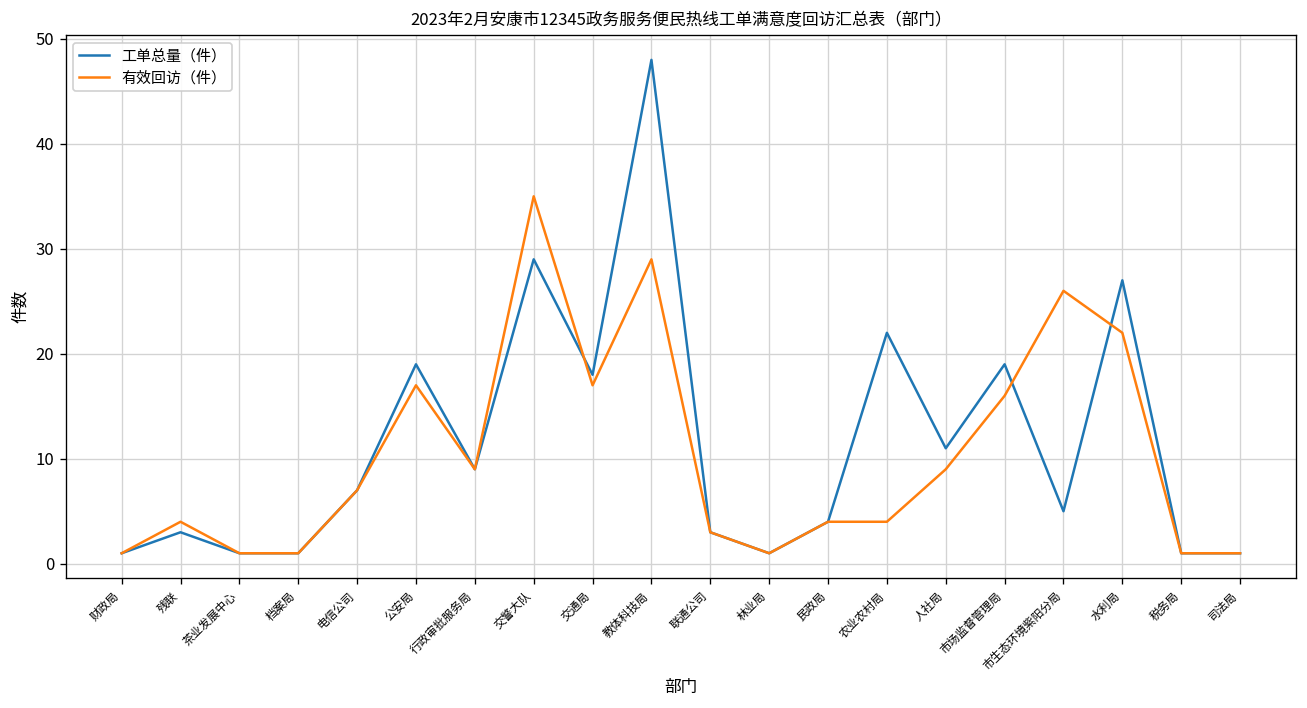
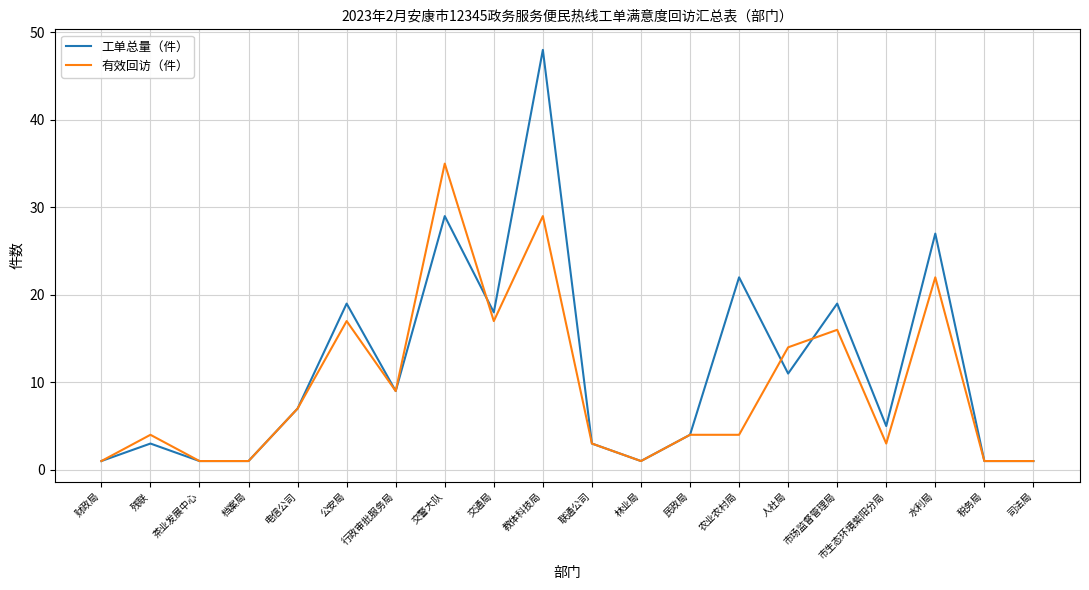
  {
    "工单总量（件）": {
      "残联": 3,
      "公安局": 19,
      "交警大队": 29,
      "交通局": 18,
      "教体科技局": 48,
      "农业农村局": 22,
      "人社局": 11,
      "市场监督管理局": 19,
      "市生态环境紫阳分局": 5,
      "水利局": 27
    },
    "有效回访（件）": {
      "残联": 4,
      "公安局": 17,
      "交警大队": 35,
      "交通局": 17,
      "教体科技局": 29,
      "农业农村局": 4,
-     "人社局": 9,
+     "人社局": 14,
      "市场监督管理局": 16,
-     "市生态环境紫阳分局": 26,
+     "市生态环境紫阳分局": 3,
      "水利局": 22
    }
  }
